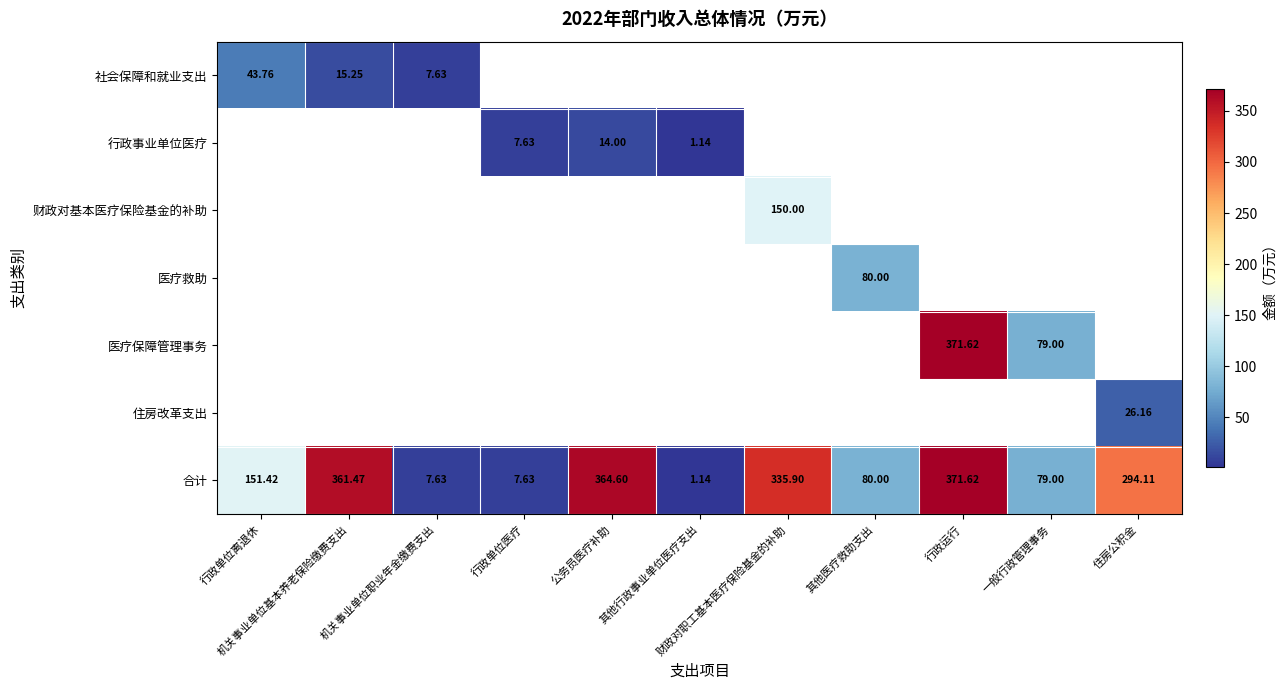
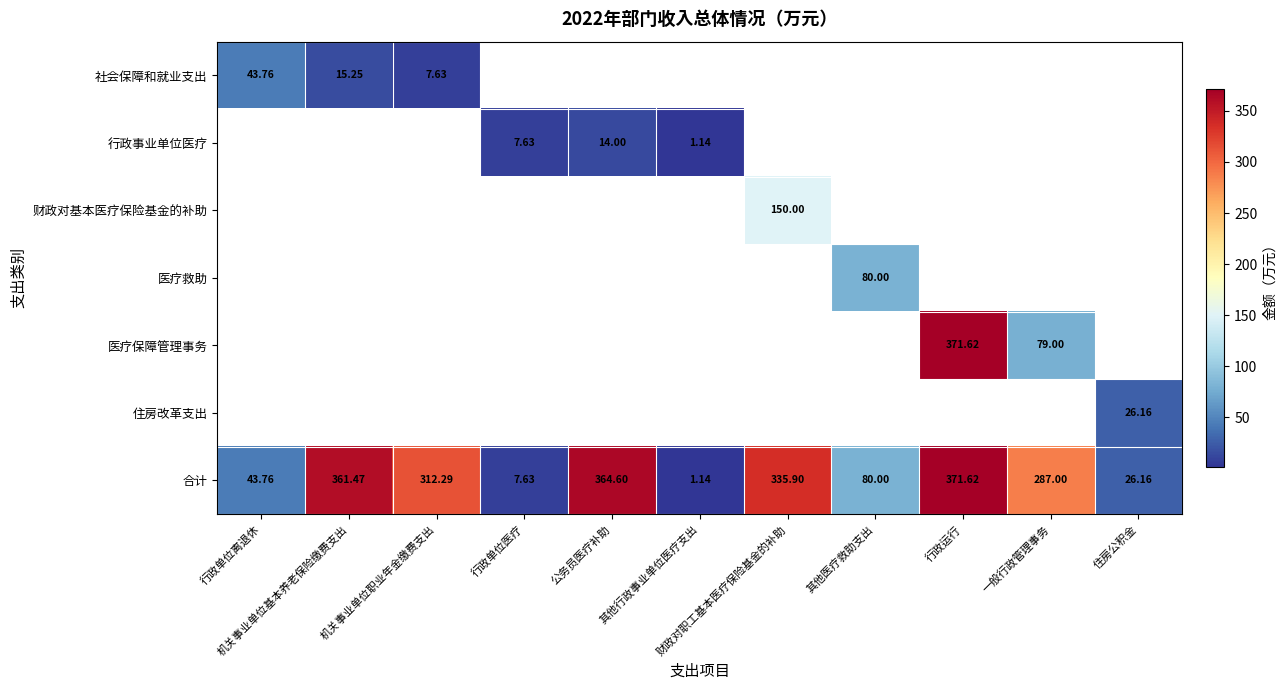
  {
    "社会保障和就业支出": {
      "行政单位离退休": 43.76,
      "机关事业单位基本养老保险缴费支出": 15.25,
      "机关事业单位职业年金缴费支出": 7.63
    },
    "行政事业单位医疗": {
      "行政单位医疗": 7.63,
      "公务员医疗补助": 14.00,
      "其他行政事业单位医疗支出": 1.14
    },
    "财政对基本医疗保险基金的补助": {
      "财政对职工基本医疗保险基金的补助": 150.00
    },
    "医疗救助": {
      "其他医疗救助支出": 80.00
    },
    "医疗保障管理事务": {
      "行政运行": 371.62,
      "一般行政管理事务": 79.00
    },
    "住房改革支出": {
      "住房公积金": 26.16
    },
    "合计": {
-     "行政单位离退休": 151.42,
+     "行政单位离退休": 43.76,
      "机关事业单位基本养老保险缴费支出": 361.47,
-     "机关事业单位职业年金缴费支出": 7.63,
+     "机关事业单位职业年金缴费支出": 312.29,
      "行政单位医疗": 7.63,
      "公务员医疗补助": 364.60,
      "其他行政事业单位医疗支出": 1.14,
      "财政对职工基本医疗保险基金的补助": 335.90,
      "其他医疗救助支出": 80.00,
      "行政运行": 371.62,
-     "一般行政管理事务": 79.00,
-     "住房公积金": 294.11
+     "一般行政管理事务": 287.00,
+     "住房公积金": 26.16
    }
  }
